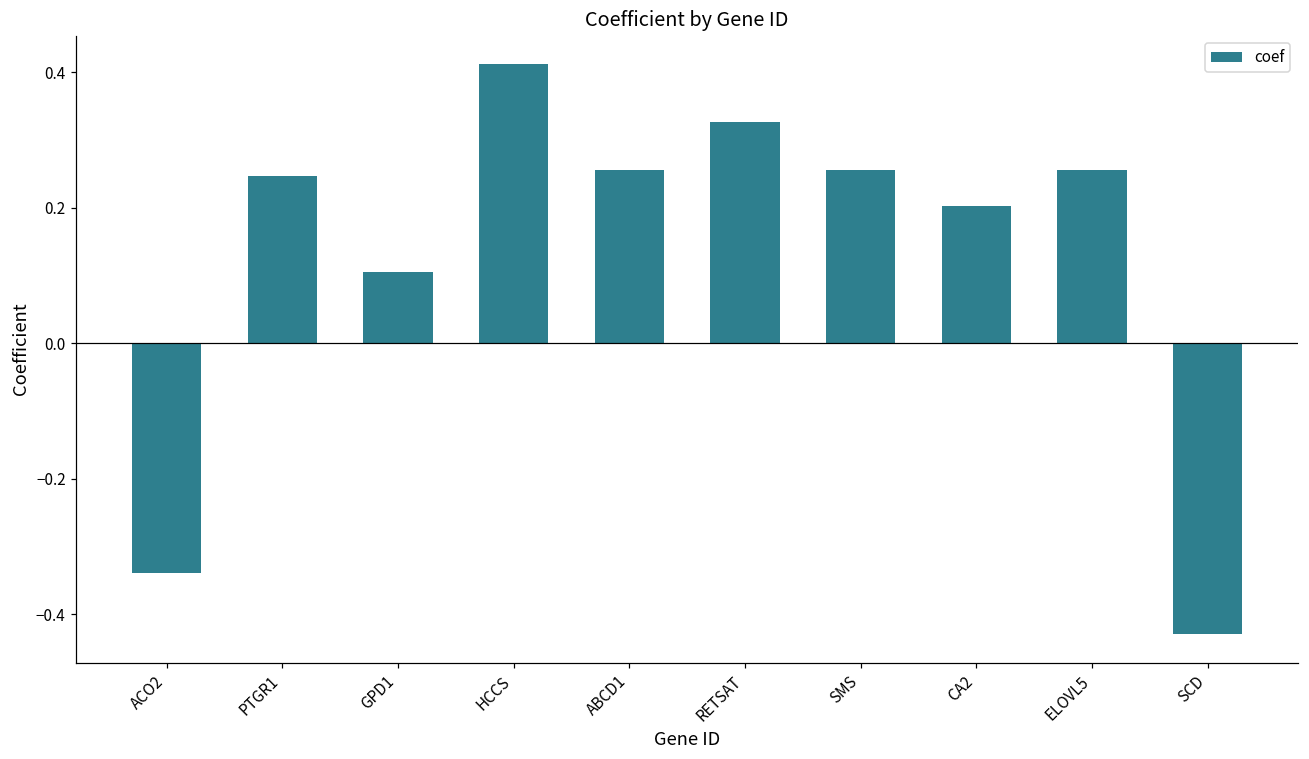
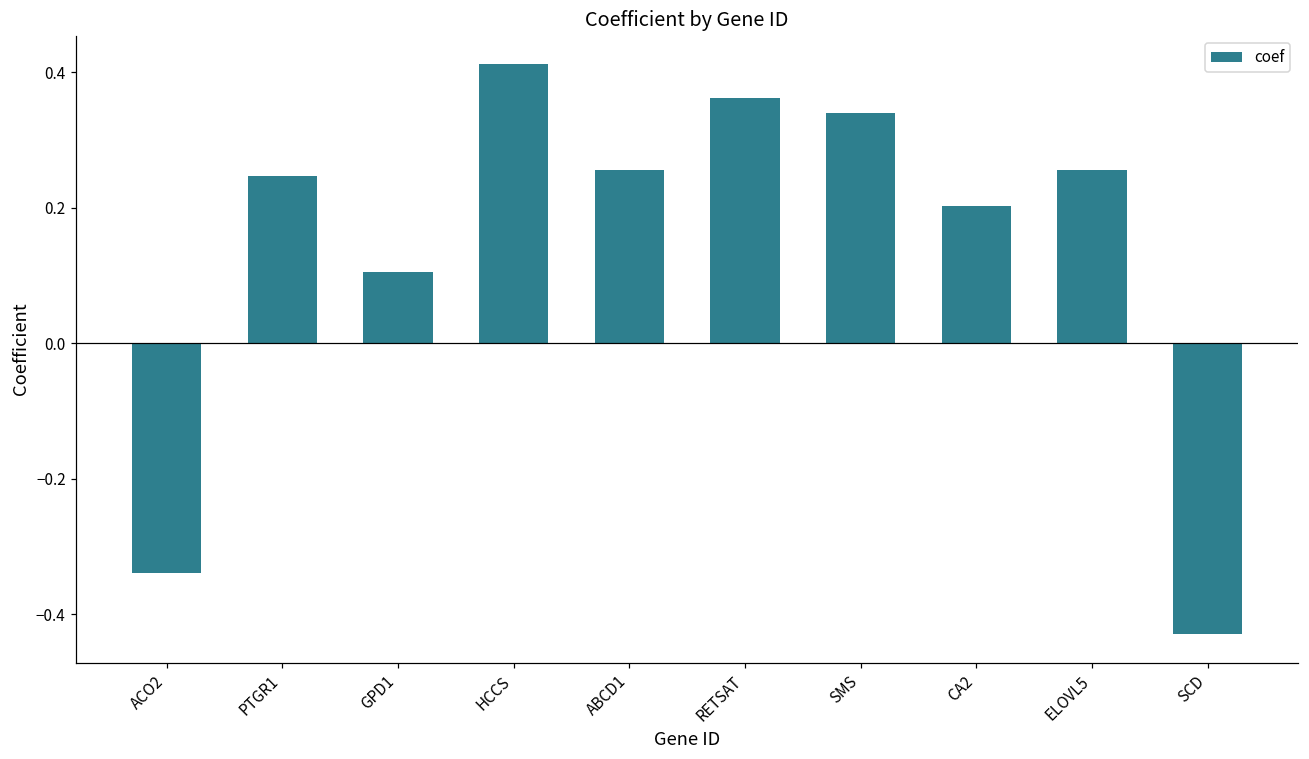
  {
    "ACO2": -0.34,
    "PTGR1": 0.25,
    "GPD1": 0.10,
    "HCCS": 0.41,
    "ABCD1": 0.26,
-   "RETSAT": 0.33,
-   "SMS": 0.26,
+   "RETSAT": 0.36,
+   "SMS": 0.34,
    "CA2": 0.20,
    "ELOVL5": 0.26,
    "SCD": -0.43
  }
